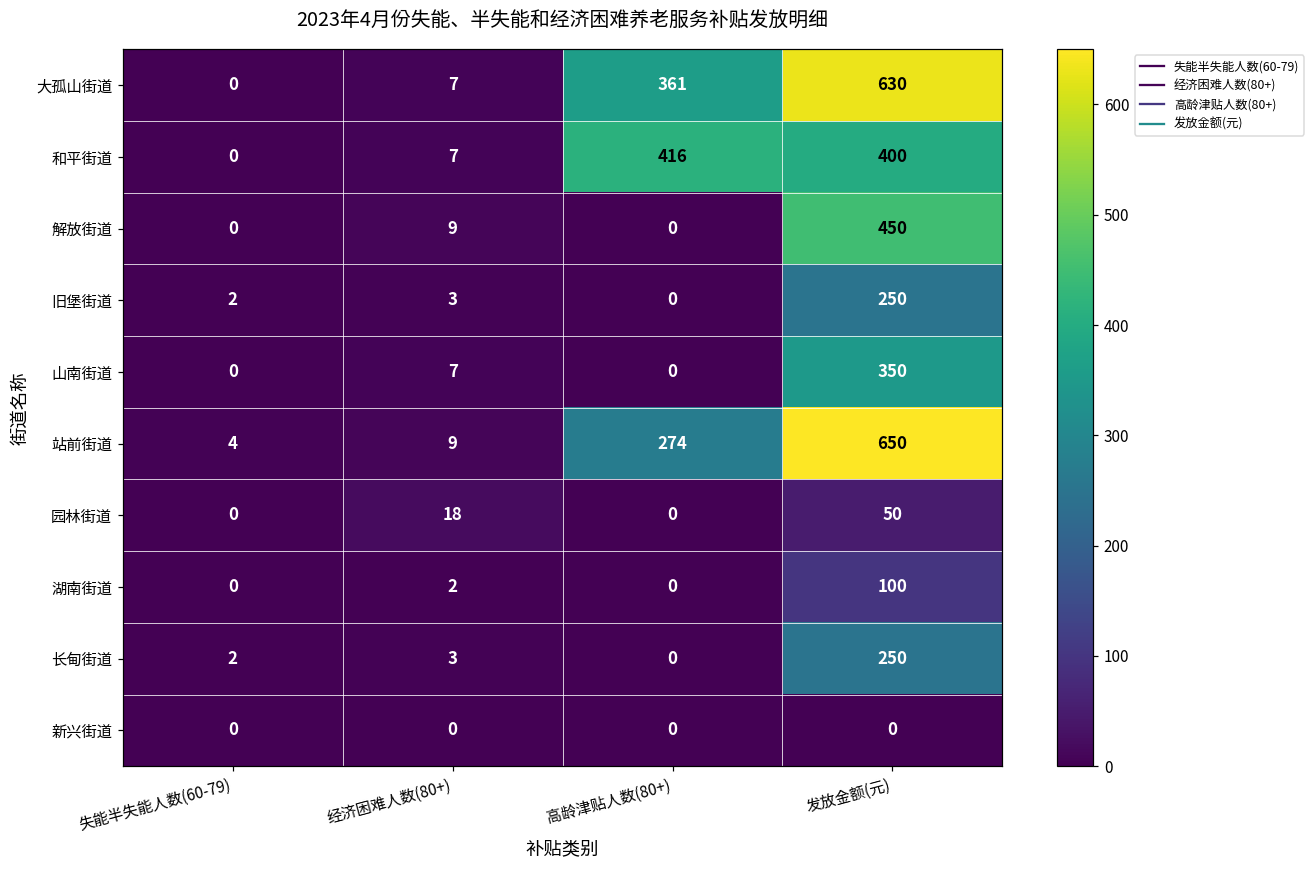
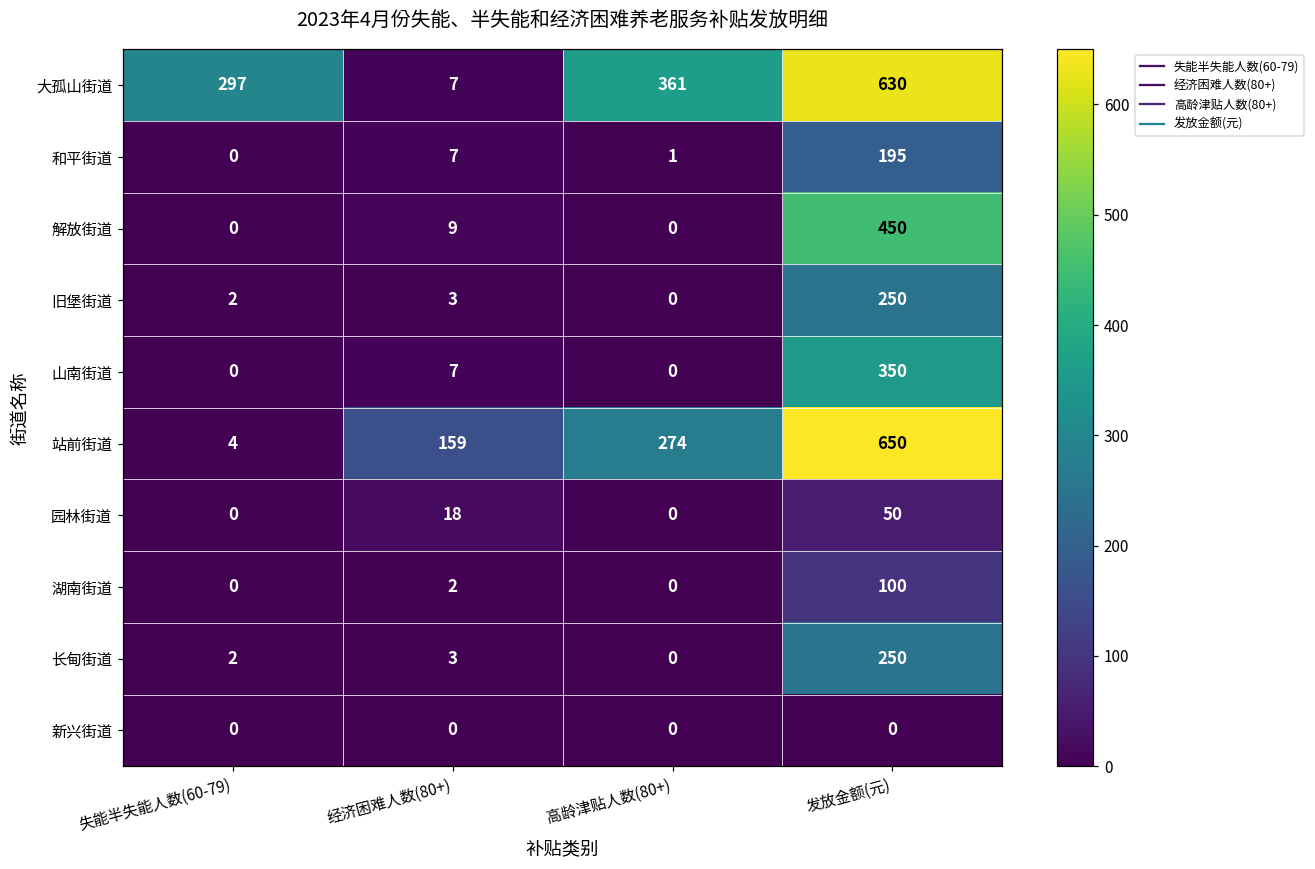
  {
    "大孤山街道": {
-     "失能半失能人数(60-79)": 0,
+     "失能半失能人数(60-79)": 297,
      "经济困难人数(80+)": 7,
      "高龄津贴人数(80+)": 361,
      "发放金额(元)": 630
    },
    "和平街道": {
      "失能半失能人数(60-79)": 0,
      "经济困难人数(80+)": 7,
-     "高龄津贴人数(80+)": 416,
-     "发放金额(元)": 400
+     "高龄津贴人数(80+)": 1,
+     "发放金额(元)": 195
    },
    "解放街道": {
      "失能半失能人数(60-79)": 0,
      "经济困难人数(80+)": 9,
      "高龄津贴人数(80+)": 0,
      "发放金额(元)": 450
    },
    "旧堡街道": {
      "失能半失能人数(60-79)": 2,
      "经济困难人数(80+)": 3,
      "高龄津贴人数(80+)": 0,
      "发放金额(元)": 250
    },
    "山南街道": {
      "失能半失能人数(60-79)": 0,
      "经济困难人数(80+)": 7,
      "高龄津贴人数(80+)": 0,
      "发放金额(元)": 350
    },
    "站前街道": {
      "失能半失能人数(60-79)": 4,
-     "经济困难人数(80+)": 9,
+     "经济困难人数(80+)": 159,
      "高龄津贴人数(80+)": 274,
      "发放金额(元)": 650
    },
    "园林街道": {
      "失能半失能人数(60-79)": 0,
      "经济困难人数(80+)": 18,
      "高龄津贴人数(80+)": 0,
      "发放金额(元)": 50
    },
    "湖南街道": {
      "失能半失能人数(60-79)": 0,
      "经济困难人数(80+)": 2,
      "高龄津贴人数(80+)": 0,
      "发放金额(元)": 100
    },
    "长甸街道": {
      "失能半失能人数(60-79)": 2,
      "经济困难人数(80+)": 3,
      "高龄津贴人数(80+)": 0,
      "发放金额(元)": 250
    },
    "新兴街道": {
      "失能半失能人数(60-79)": 0,
      "经济困难人数(80+)": 0,
      "高龄津贴人数(80+)": 0,
      "发放金额(元)": 0
    }
  }
